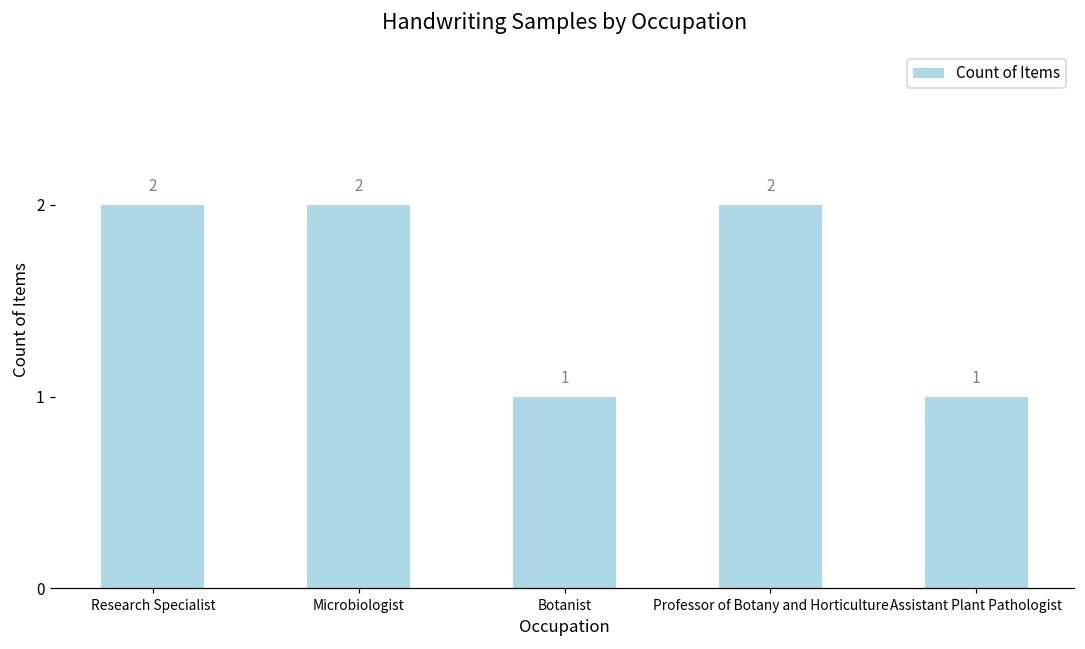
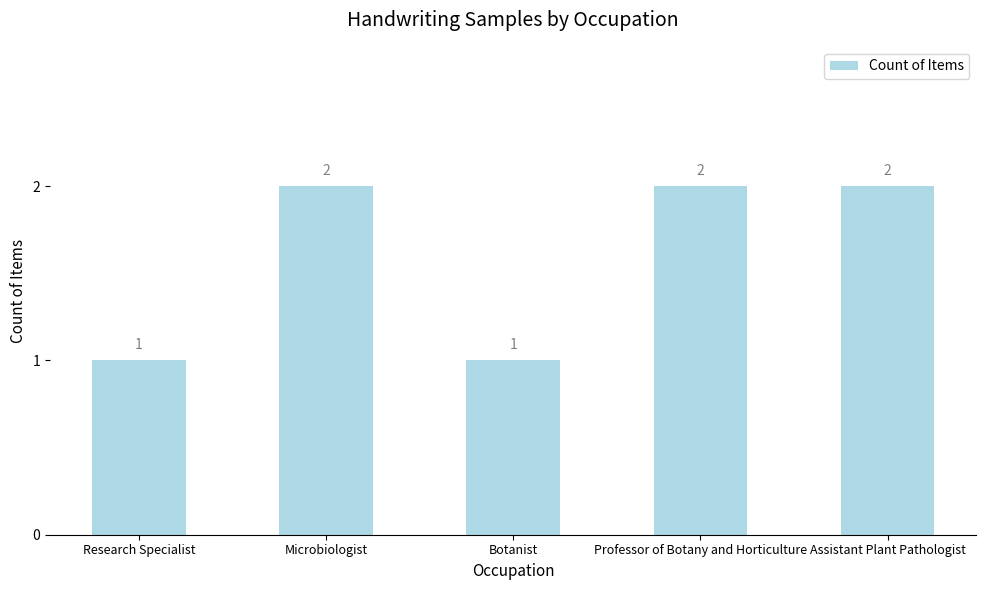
  {
-   "Research Specialist": 2,
+   "Research Specialist": 1,
    "Microbiologist": 2,
    "Botanist": 1,
    "Professor of Botany and Horticulture": 2,
-   "Assistant Plant Pathologist": 1
+   "Assistant Plant Pathologist": 2
  }
